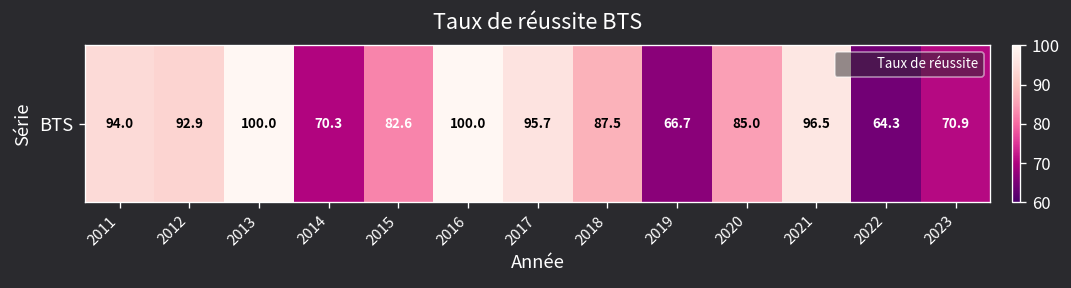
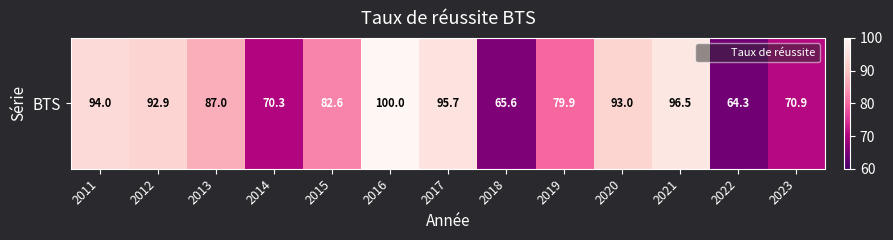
  {
    "BTS": {
      "2011": 94.0,
      "2012": 92.9,
-     "2013": 100.0,
+     "2013": 87.0,
      "2014": 70.3,
      "2015": 82.6,
      "2016": 100.0,
      "2017": 95.7,
-     "2018": 87.5,
-     "2019": 66.7,
-     "2020": 85.0,
+     "2018": 65.6,
+     "2019": 79.9,
+     "2020": 93.0,
      "2021": 96.5,
      "2022": 64.3,
      "2023": 70.9
    }
  }
